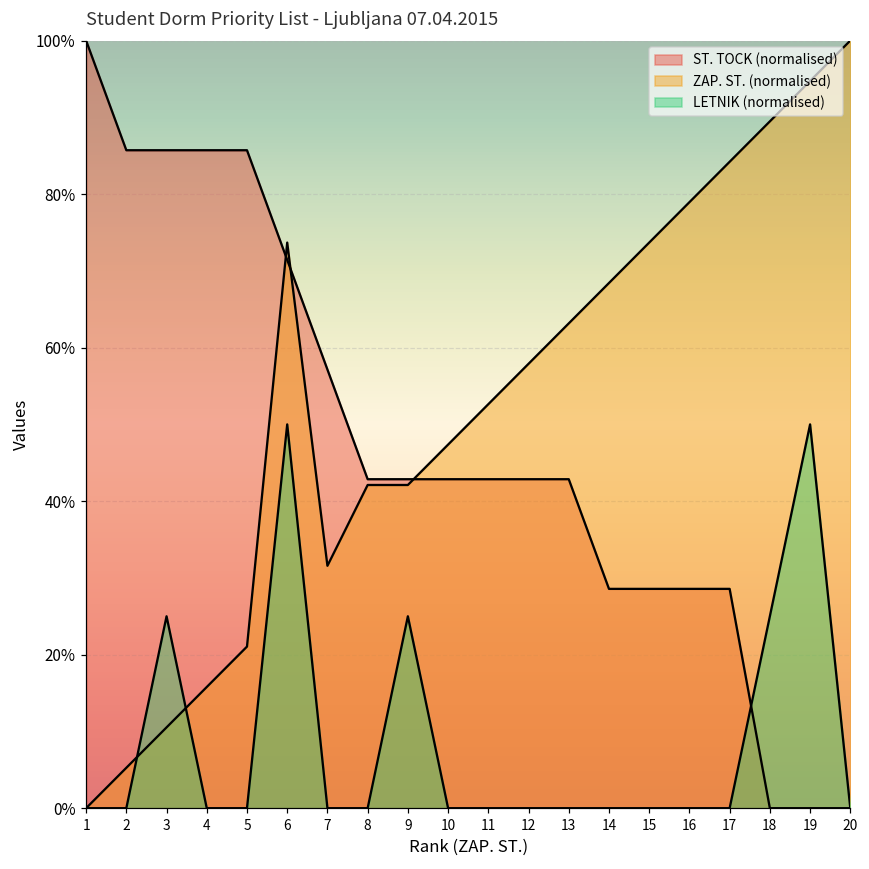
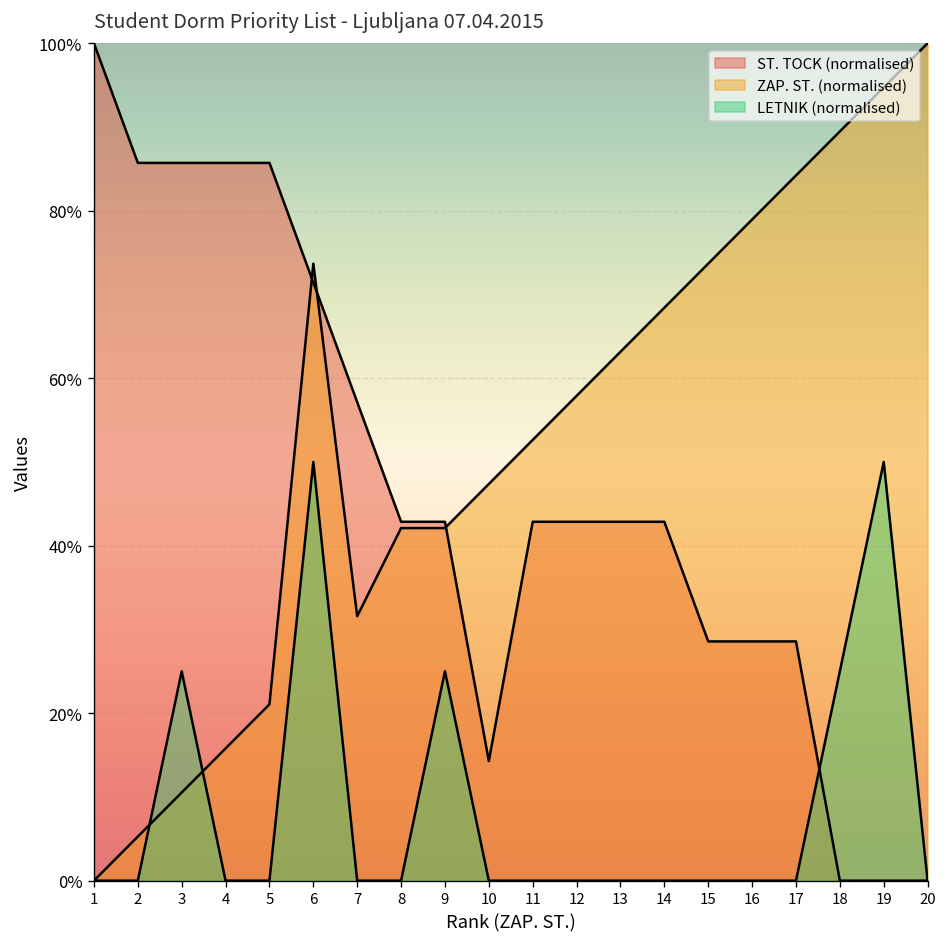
  {
    "ST. TOCK (normalised)": {
      "1": "100%",
      "2": "86%",
      "3": "86%",
      "4": "86%",
      "5": "86%",
      "6": "71%",
      "7": "57%",
      "8": "43%",
      "9": "43%",
-     "10": "43%",
+     "10": "14%",
      "11": "43%",
      "12": "43%",
      "13": "43%",
-     "14": "29%",
+     "14": "43%",
      "15": "29%",
      "16": "29%",
      "17": "29%",
      "18": "0%",
      "19": "0%"
    },
    "ZAP. ST. (normalised)": {
      "2": "5%",
      "3": "11%",
      "4": "16%",
      "5": "21%",
      "6": "74%",
      "7": "32%",
      "8": "42%",
      "9": "42%",
      "10": "47%",
      "11": "53%",
      "12": "58%",
      "13": "63%",
      "14": "68%",
      "15": "74%",
      "16": "79%",
      "17": "84%",
      "18": "89%",
      "20": "100%"
    },
    "LETNIK (normalised)": {
      "2": "0%",
      "3": "25%",
      "4": "0%",
      "5": "0%",
      "6": "50%",
      "7": "0%",
      "8": "0%",
      "9": "25%",
      "10": "0%",
      "11": "0%",
      "12": "0%",
      "13": "0%",
      "14": "0%",
      "15": "0%",
      "16": "0%",
      "17": "0%",
      "18": "25%",
      "19": "50%"
    }
  }
